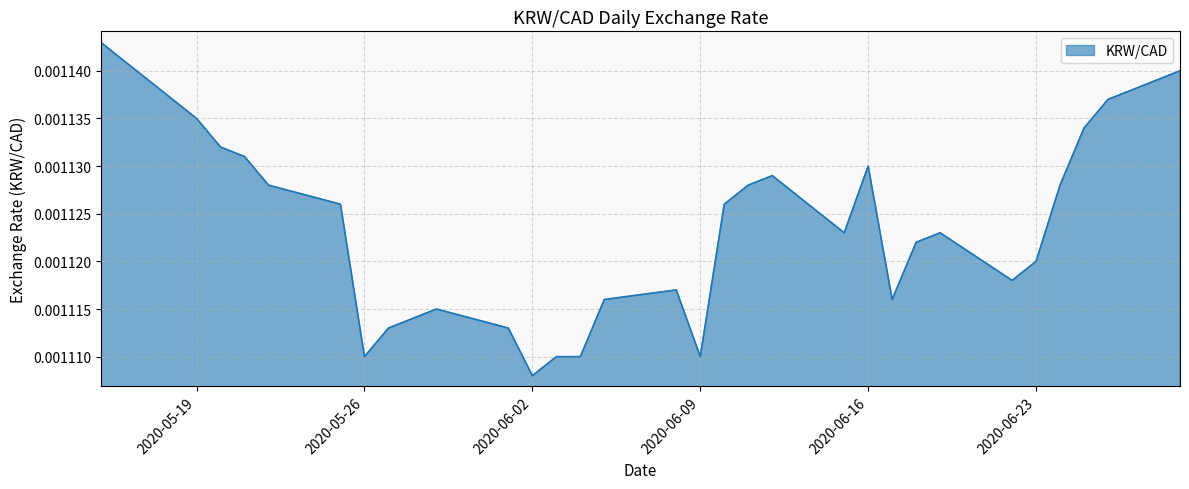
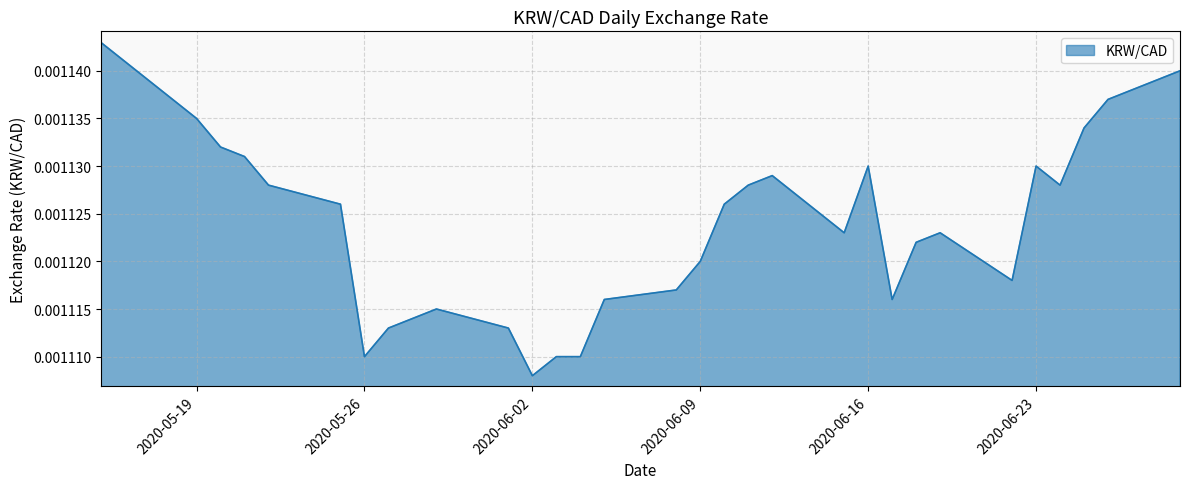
  {
    "2020-05-19": 0.001135,
    "2020-05-26": 0.00111,
    "2020-06-02": 0.001108,
-   "2020-06-09": 0.00111,
+   "2020-06-09": 0.00112,
    "2020-06-16": 0.00113,
-   "2020-06-23": 0.00112
+   "2020-06-23": 0.00113
  }
